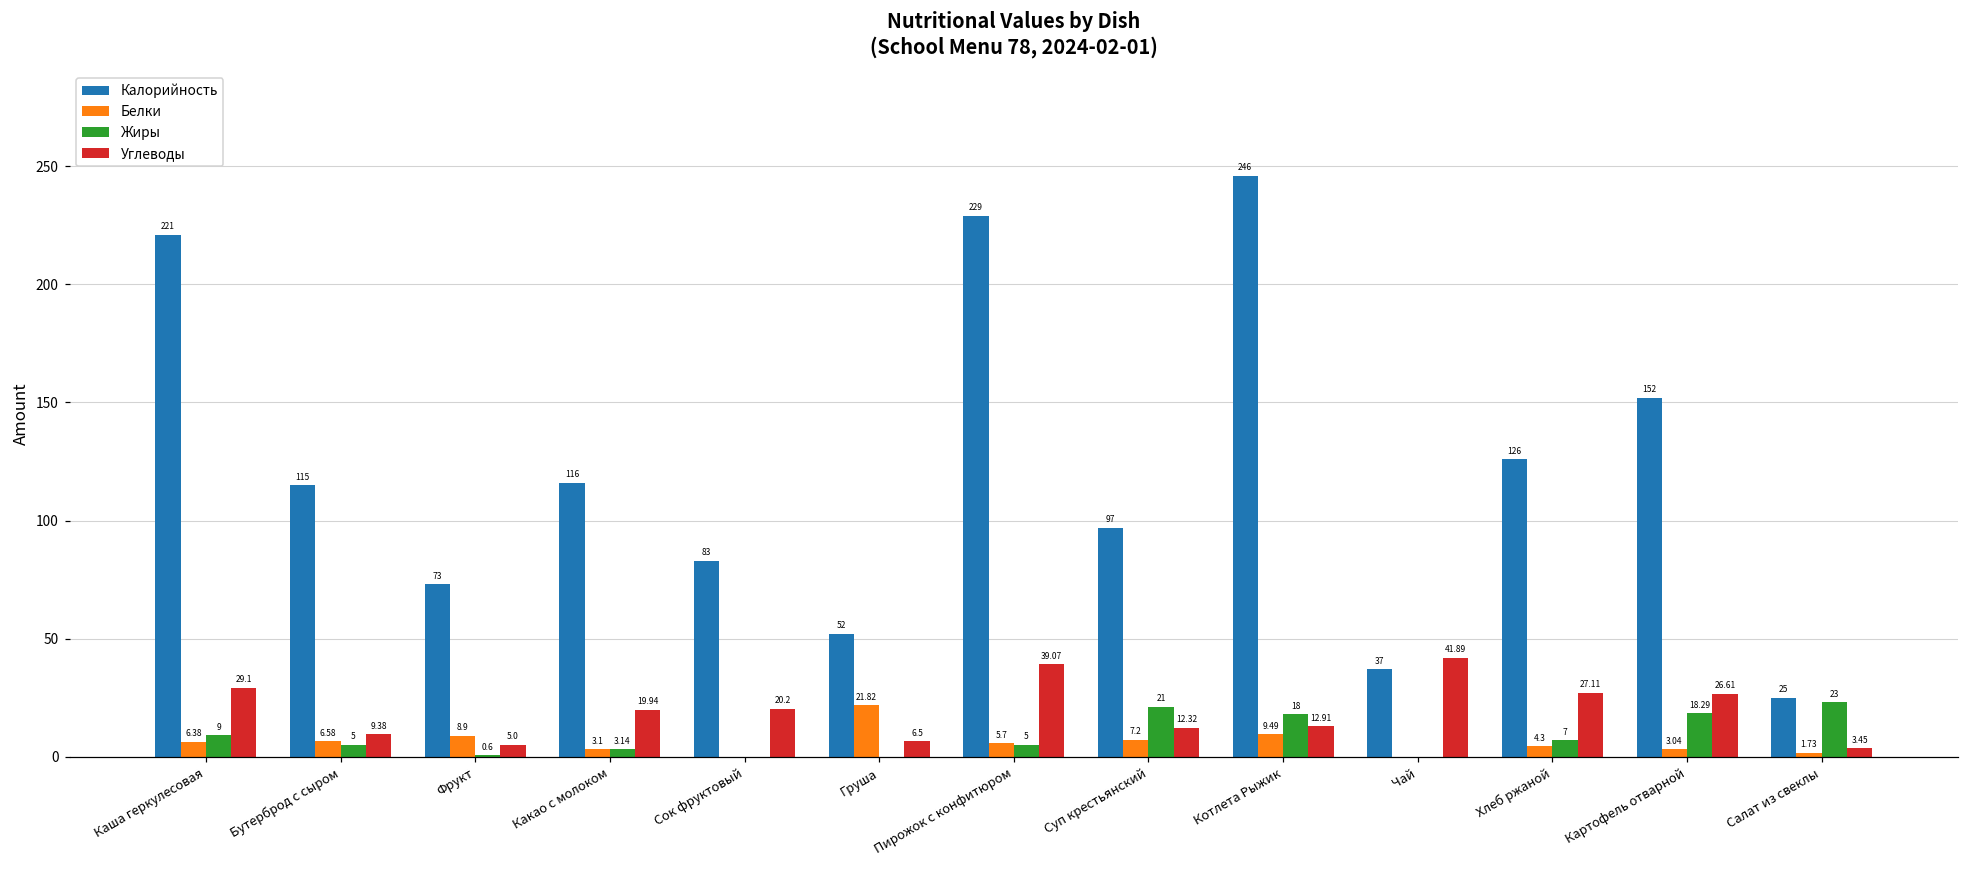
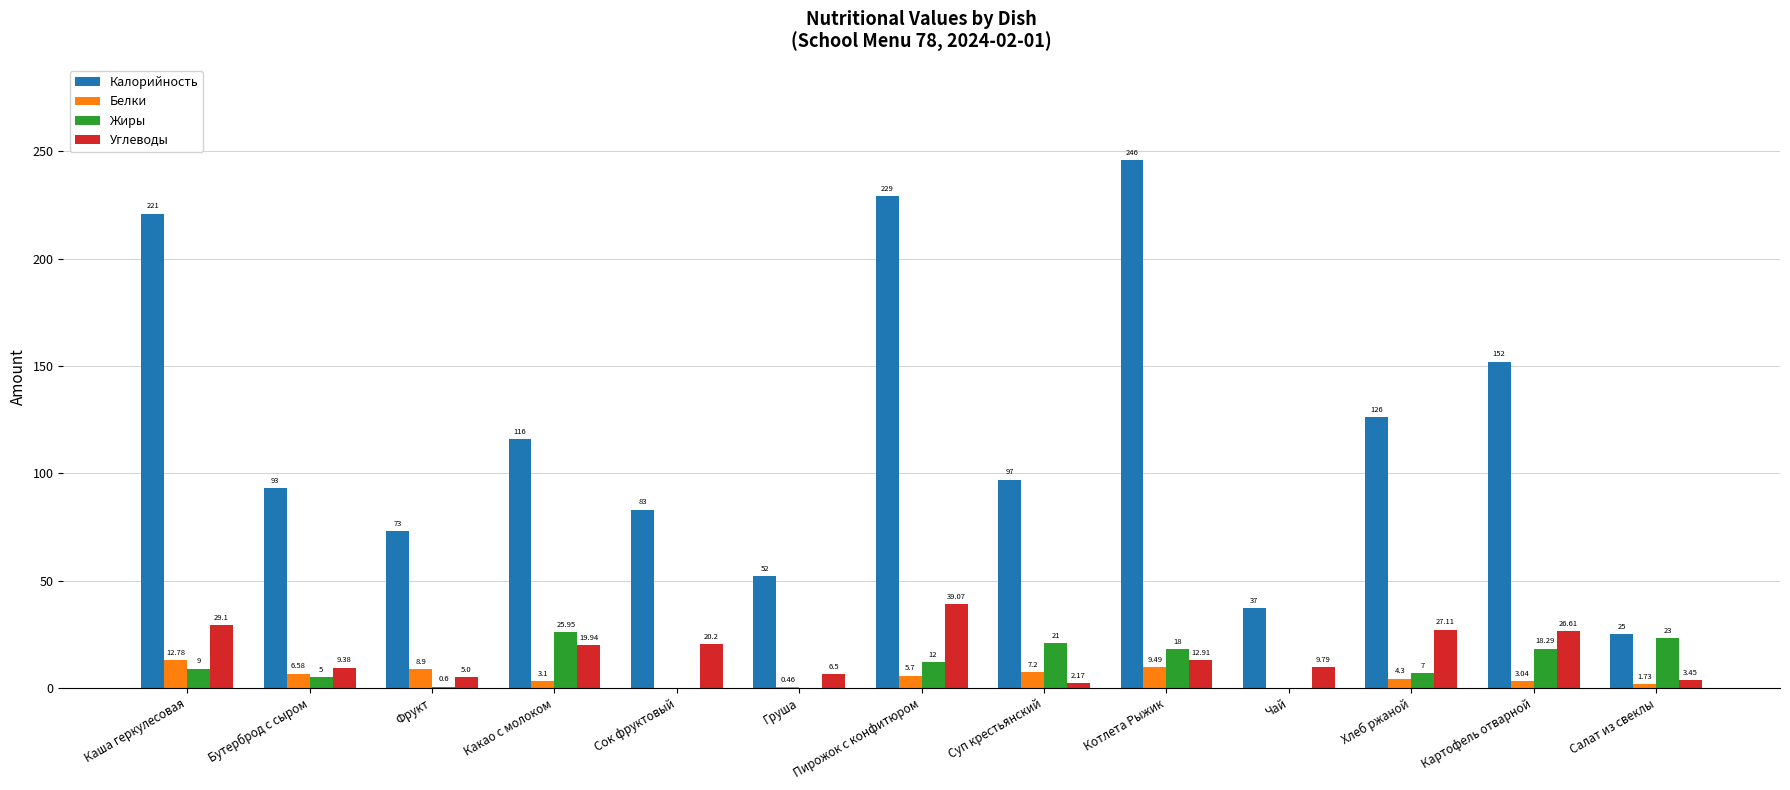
  {
    "Калорийность": {
      "Каша геркулесовая": 221,
-     "Бутерброд с сыром": 115,
+     "Бутерброд с сыром": 93,
      "Фрукт": 73,
      "Какао с молоком": 116,
      "Сок фруктовый": 83,
      "Груша": 52,
      "Пирожок с конфитюром": 229,
      "Суп крестьянский": 97,
      "Котлета Рыжик": 246,
      "Чай": 37,
      "Хлеб ржаной": 126,
      "Картофель отварной": 152,
      "Салат из свеклы": 25
    },
    "Белки": {
-     "Каша геркулесовая": 6.38,
+     "Каша геркулесовая": 12.78,
      "Бутерброд с сыром": 6.58,
      "Фрукт": 8.9,
      "Какао с молоком": 3.1,
-     "Груша": 21.82,
+     "Груша": 0.46,
      "Пирожок с конфитюром": 5.7,
      "Суп крестьянский": 7.2,
      "Котлета Рыжик": 9.49,
      "Хлеб ржаной": 4.3,
      "Картофель отварной": 3.04,
      "Салат из свеклы": 1.73
    },
    "Жиры": {
      "Каша геркулесовая": 9,
      "Бутерброд с сыром": 5,
      "Фрукт": 0.6,
-     "Какао с молоком": 3.14,
-     "Пирожок с конфитюром": 5,
+     "Какао с молоком": 25.95,
+     "Пирожок с конфитюром": 12,
      "Суп крестьянский": 21,
      "Котлета Рыжик": 18,
      "Хлеб ржаной": 7,
      "Картофель отварной": 18.29,
      "Салат из свеклы": 23
    },
    "Углеводы": {
      "Каша геркулесовая": 29.1,
      "Бутерброд с сыром": 9.38,
      "Фрукт": 5.0,
      "Какао с молоком": 19.94,
      "Сок фруктовый": 20.2,
      "Груша": 6.5,
      "Пирожок с конфитюром": 39.07,
-     "Суп крестьянский": 12.32,
+     "Суп крестьянский": 2.17,
      "Котлета Рыжик": 12.91,
-     "Чай": 41.89,
+     "Чай": 9.79,
      "Хлеб ржаной": 27.11,
      "Картофель отварной": 26.61,
      "Салат из свеклы": 3.45
    }
  }
